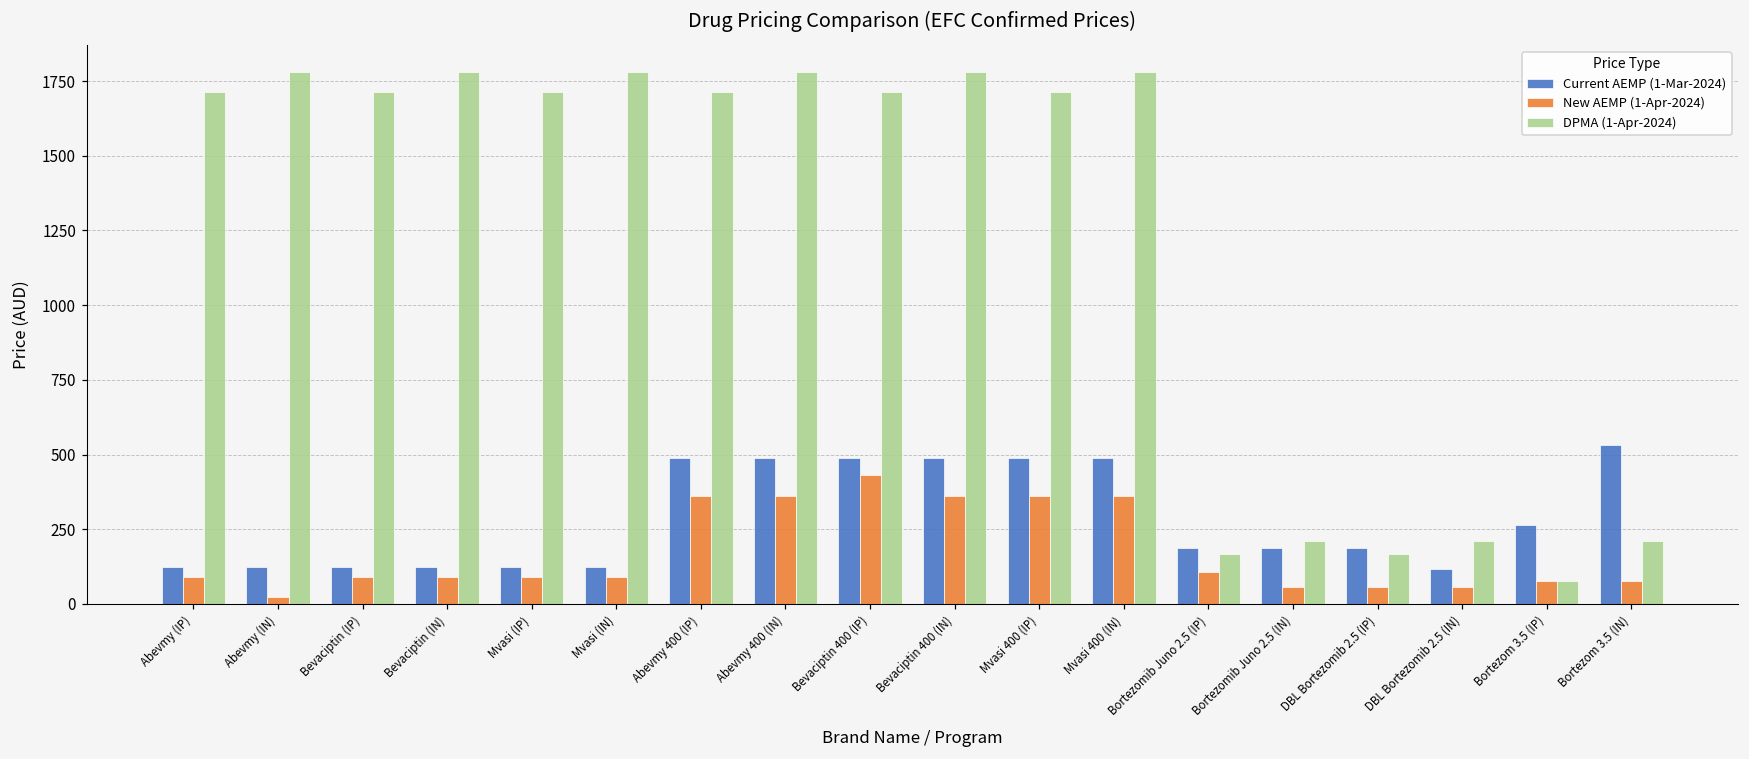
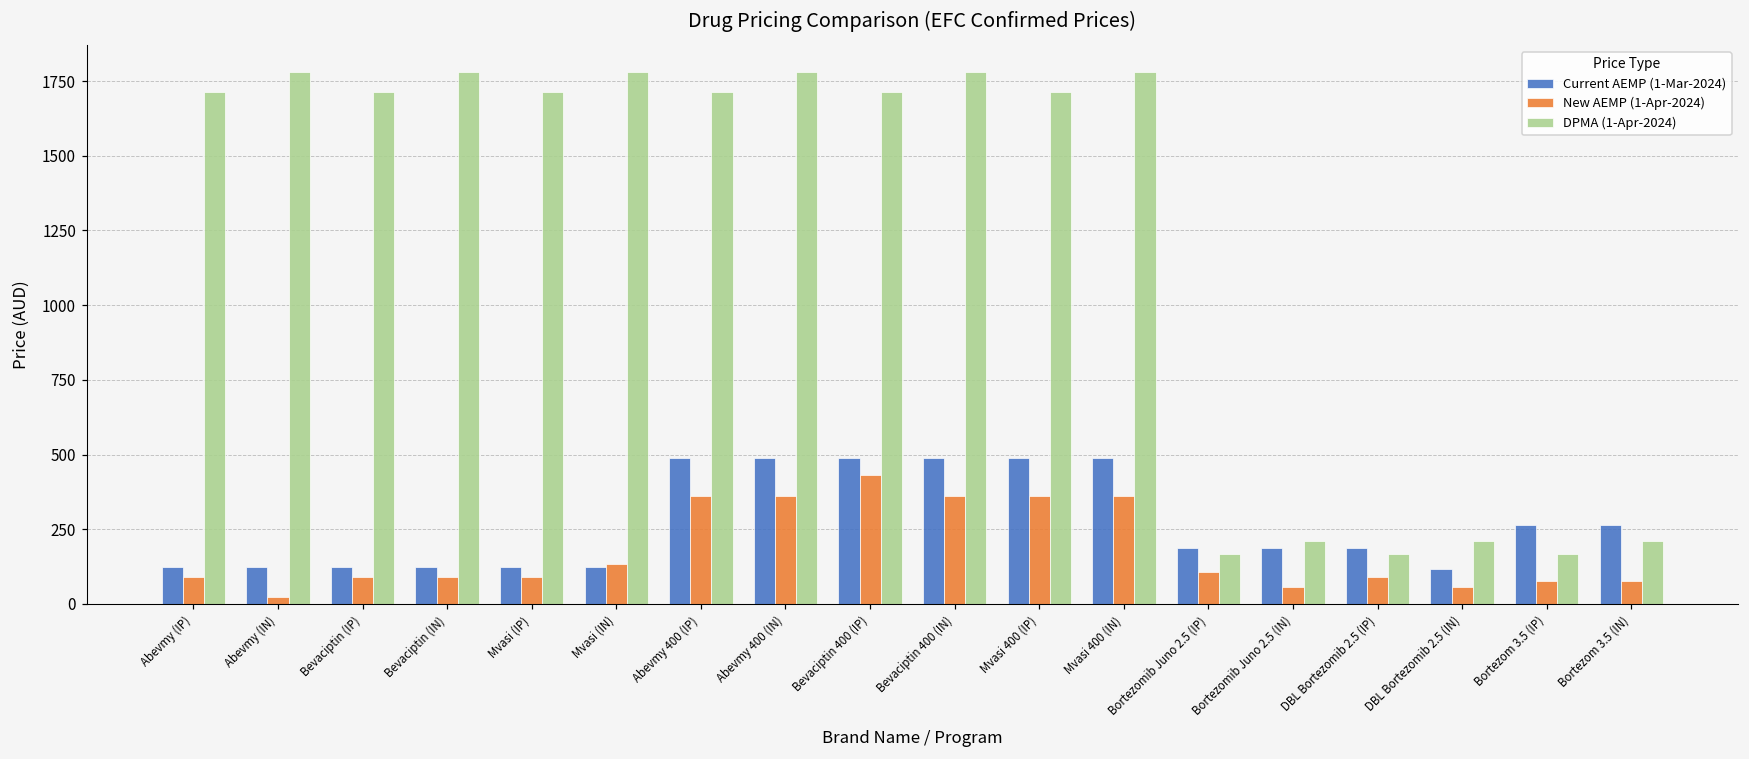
  {
    "Current AEMP (1-Mar-2024)": {
      "Abevmy (IP)": 120,
      "Abevmy (IN)": 120,
      "Bevaciptin (IP)": 120,
      "Bevaciptin (IN)": 120,
      "Mvasi (IP)": 120,
      "Mvasi (IN)": 120,
      "Abevmy 400 (IP)": 490,
      "Abevmy 400 (IN)": 490,
      "Bevaciptin 400 (IP)": 490,
      "Bevaciptin 400 (IN)": 490,
      "Mvasi 400 (IP)": 490,
      "Mvasi 400 (IN)": 490,
      "Bortezomib Juno 2.5 (IP)": 190,
      "Bortezomib Juno 2.5 (IN)": 190,
      "DBL Bortezomib 2.5 (IP)": 190,
      "DBL Bortezomib 2.5 (IN)": 120,
      "Bortezom 3.5 (IP)": 260,
-     "Bortezom 3.5 (IN)": 530
+     "Bortezom 3.5 (IN)": 260
    },
    "New AEMP (1-Apr-2024)": {
      "Abevmy (IP)": 90,
      "Abevmy (IN)": 20,
      "Bevaciptin (IP)": 90,
      "Bevaciptin (IN)": 90,
      "Mvasi (IP)": 90,
-     "Mvasi (IN)": 90,
+     "Mvasi (IN)": 130,
      "Abevmy 400 (IP)": 360,
      "Abevmy 400 (IN)": 360,
      "Bevaciptin 400 (IP)": 430,
      "Bevaciptin 400 (IN)": 360,
      "Mvasi 400 (IP)": 360,
      "Mvasi 400 (IN)": 360,
      "Bortezomib Juno 2.5 (IP)": 110,
      "Bortezomib Juno 2.5 (IN)": 60,
-     "DBL Bortezomib 2.5 (IP)": 60,
+     "DBL Bortezomib 2.5 (IP)": 90,
      "DBL Bortezomib 2.5 (IN)": 60,
      "Bortezom 3.5 (IP)": 80,
      "Bortezom 3.5 (IN)": 80
    },
    "DPMA (1-Apr-2024)": {
      "Abevmy (IP)": 1710,
      "Abevmy (IN)": 1780,
      "Bevaciptin (IP)": 1710,
      "Bevaciptin (IN)": 1780,
      "Mvasi (IP)": 1710,
      "Mvasi (IN)": 1780,
      "Abevmy 400 (IP)": 1710,
      "Abevmy 400 (IN)": 1780,
      "Bevaciptin 400 (IP)": 1710,
      "Bevaciptin 400 (IN)": 1780,
      "Mvasi 400 (IP)": 1710,
      "Mvasi 400 (IN)": 1780,
      "Bortezomib Juno 2.5 (IP)": 170,
      "Bortezomib Juno 2.5 (IN)": 210,
      "DBL Bortezomib 2.5 (IP)": 170,
      "DBL Bortezomib 2.5 (IN)": 210,
-     "Bortezom 3.5 (IP)": 80,
+     "Bortezom 3.5 (IP)": 170,
      "Bortezom 3.5 (IN)": 210
    }
  }
